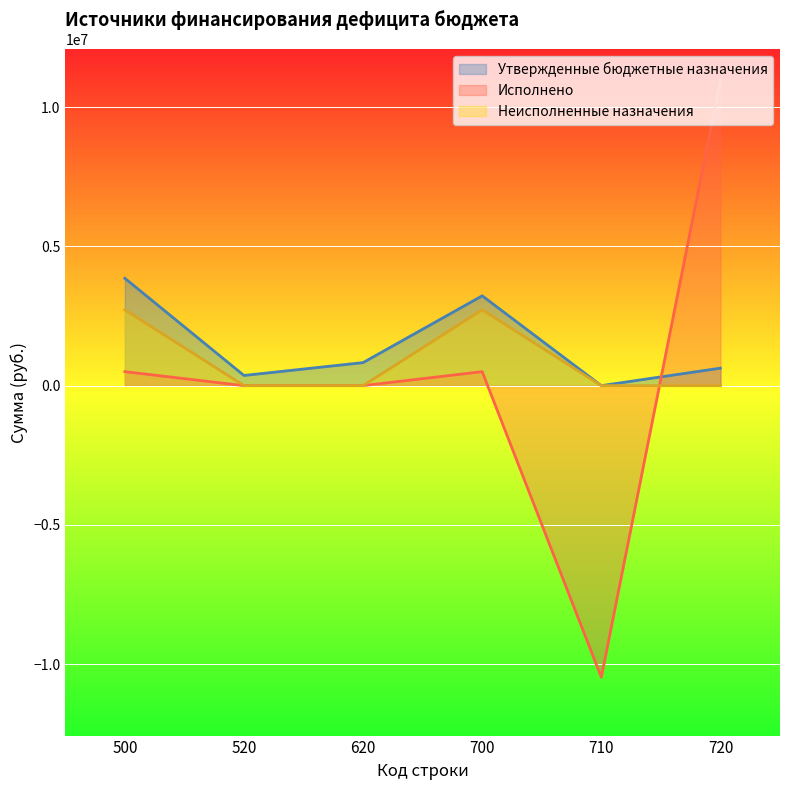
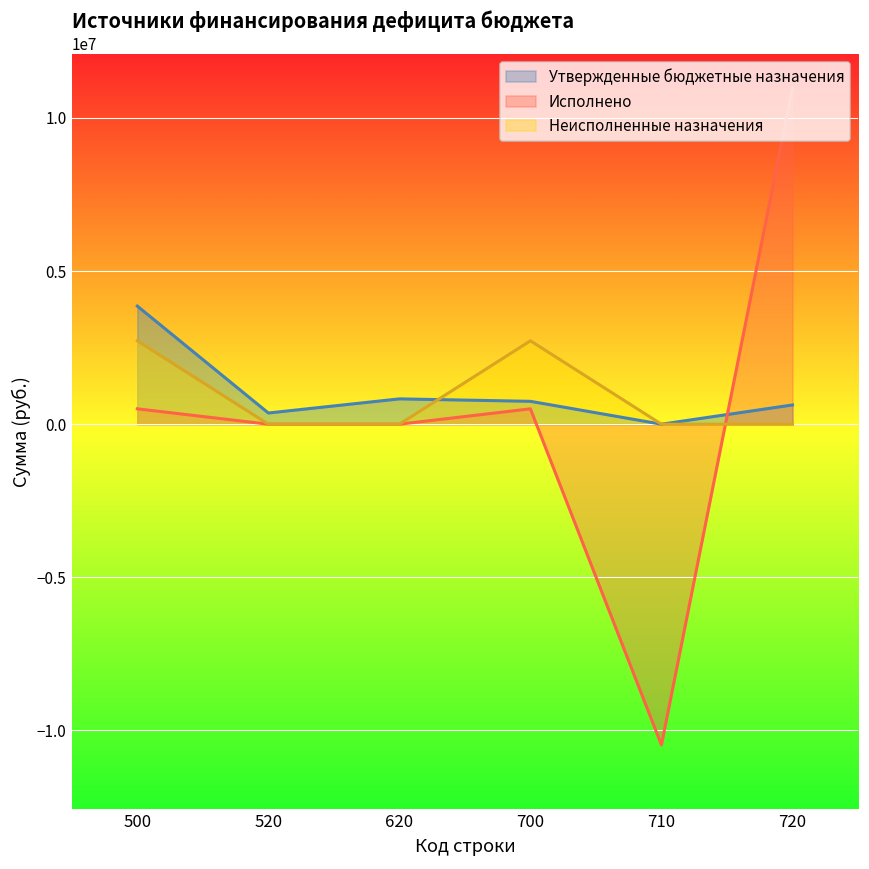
  {
    "Утвержденные бюджетные назначения": {
      "500": 3900000,
      "520": 400000,
      "620": 800000,
-     "700": 3200000,
+     "700": 700000,
      "720": 600000
    },
    "Неисполненные назначения": {
      "500": 2700000,
      "700": 2700000,
      "720": 0
    }
  }
